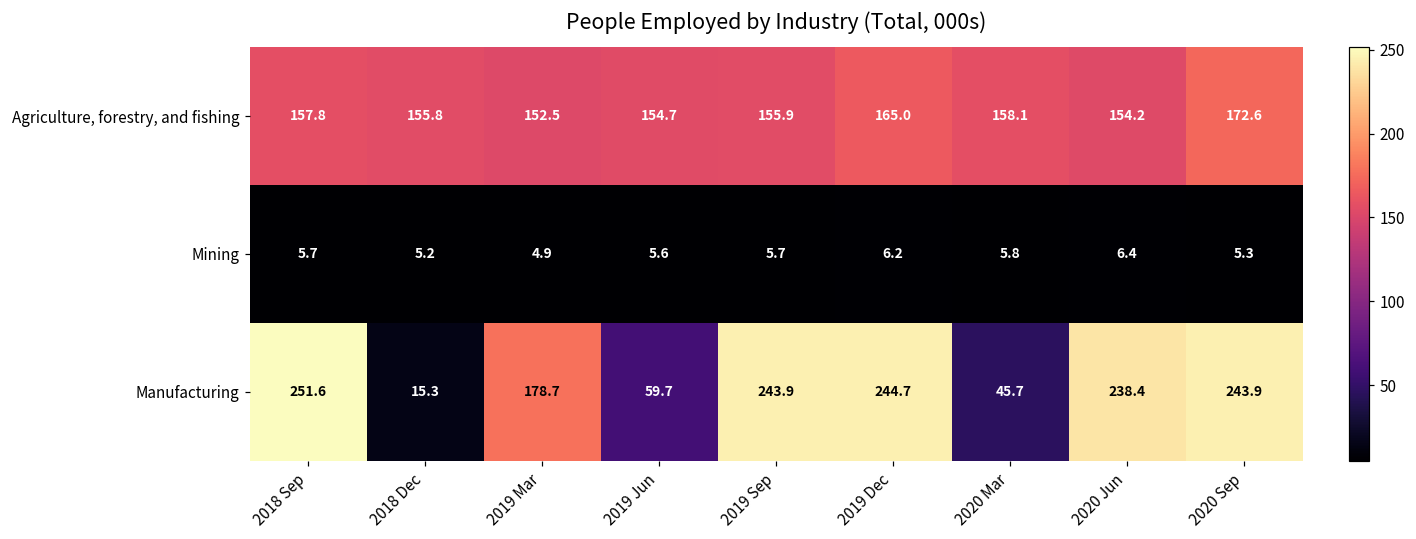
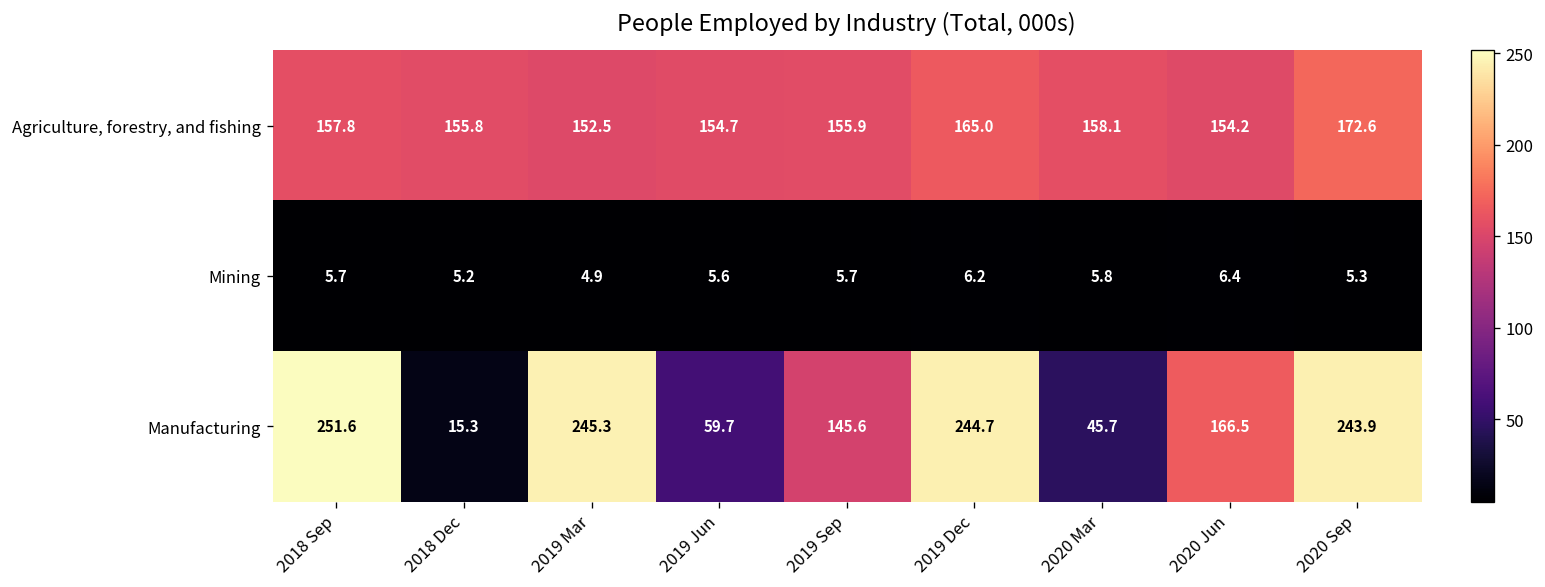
  {
    "Agriculture, forestry, and fishing": {
      "2018 Sep": 157.8,
      "2018 Dec": 155.8,
      "2019 Mar": 152.5,
      "2019 Jun": 154.7,
      "2019 Sep": 155.9,
      "2019 Dec": 165.0,
      "2020 Mar": 158.1,
      "2020 Jun": 154.2,
      "2020 Sep": 172.6
    },
    "Mining": {
      "2018 Sep": 5.7,
      "2018 Dec": 5.2,
      "2019 Mar": 4.9,
      "2019 Jun": 5.6,
      "2019 Sep": 5.7,
      "2019 Dec": 6.2,
      "2020 Mar": 5.8,
      "2020 Jun": 6.4,
      "2020 Sep": 5.3
    },
    "Manufacturing": {
      "2018 Sep": 251.6,
      "2018 Dec": 15.3,
-     "2019 Mar": 178.7,
+     "2019 Mar": 245.3,
      "2019 Jun": 59.7,
-     "2019 Sep": 243.9,
+     "2019 Sep": 145.6,
      "2019 Dec": 244.7,
      "2020 Mar": 45.7,
-     "2020 Jun": 238.4,
+     "2020 Jun": 166.5,
      "2020 Sep": 243.9
    }
  }
